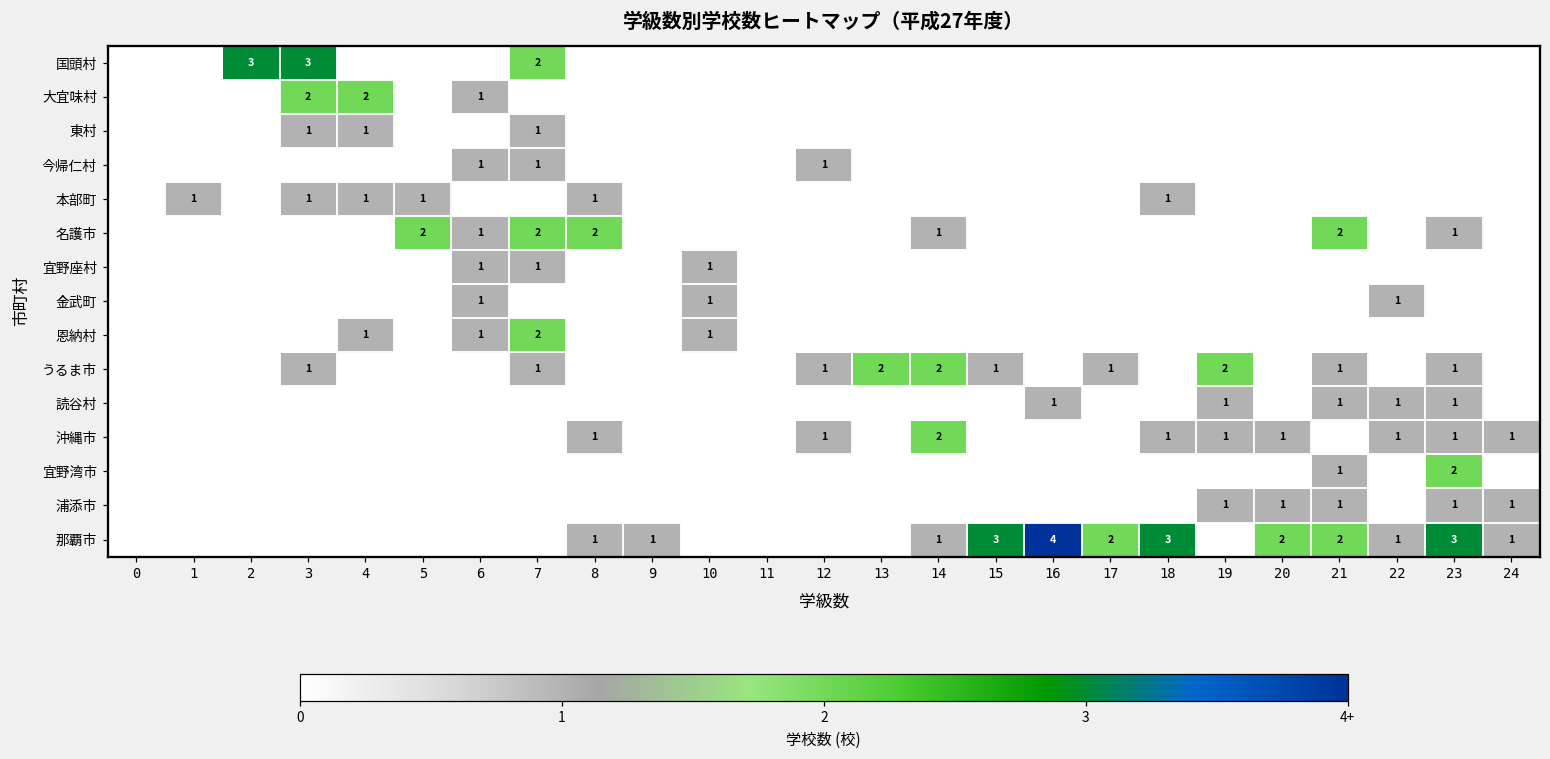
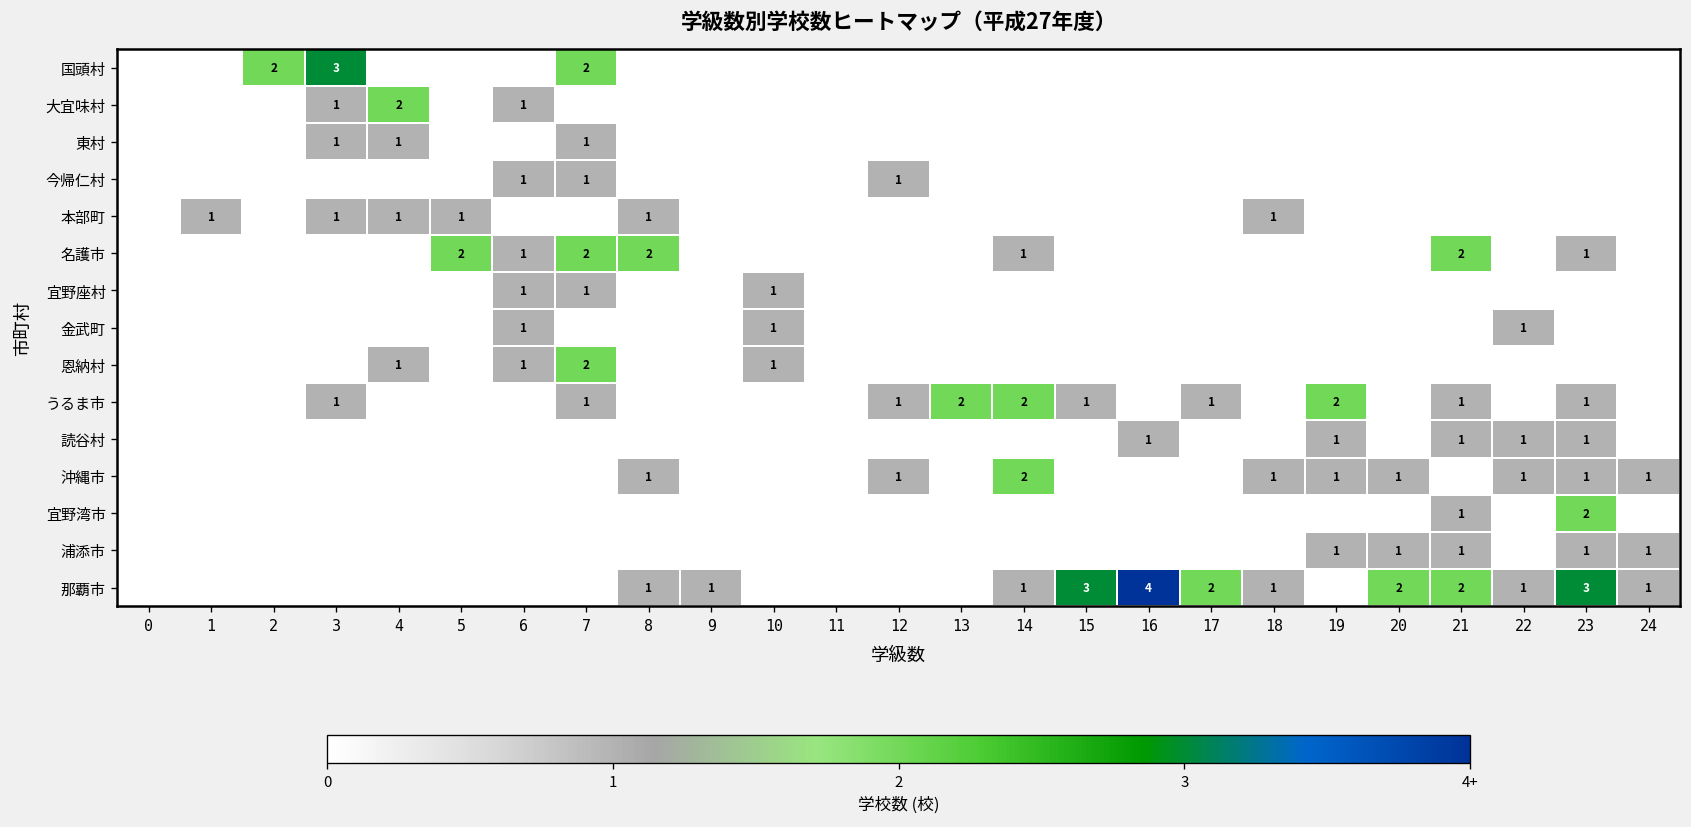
  {
    "国頭村": {
-     "2": 3,
+     "2": 2,
      "3": 3,
      "7": 2
    },
    "大宜味村": {
-     "3": 2,
+     "3": 1,
      "4": 2,
      "6": 1
    },
    "東村": {
      "3": 1,
      "4": 1,
      "7": 1
    },
    "今帰仁村": {
      "6": 1,
      "7": 1,
      "12": 1
    },
    "本部町": {
      "1": 1,
      "3": 1,
      "4": 1,
      "5": 1,
      "8": 1,
      "18": 1
    },
    "名護市": {
      "5": 2,
      "6": 1,
      "7": 2,
      "8": 2,
      "14": 1,
      "21": 2,
      "23": 1
    },
    "宜野座村": {
      "6": 1,
      "7": 1,
      "10": 1
    },
    "金武町": {
      "6": 1,
      "10": 1,
      "22": 1
    },
    "恩納村": {
      "4": 1,
      "6": 1,
      "7": 2,
      "10": 1
    },
    "うるま市": {
      "3": 1,
      "7": 1,
      "12": 1,
      "13": 2,
      "14": 2,
      "15": 1,
      "17": 1,
      "19": 2,
      "21": 1,
      "23": 1
    },
    "読谷村": {
      "16": 1,
      "19": 1,
      "21": 1,
      "22": 1,
      "23": 1
    },
    "沖縄市": {
      "8": 1,
      "12": 1,
      "14": 2,
      "18": 1,
      "19": 1,
      "20": 1,
      "22": 1,
      "23": 1,
      "24": 1
    },
    "宜野湾市": {
      "21": 1,
      "23": 2
    },
    "浦添市": {
      "19": 1,
      "20": 1,
      "21": 1,
      "23": 1,
      "24": 1
    },
    "那覇市": {
      "8": 1,
      "9": 1,
      "14": 1,
      "15": 3,
      "16": 4,
      "17": 2,
-     "18": 3,
+     "18": 1,
      "20": 2,
      "21": 2,
      "22": 1,
      "23": 3,
      "24": 1
    }
  }
